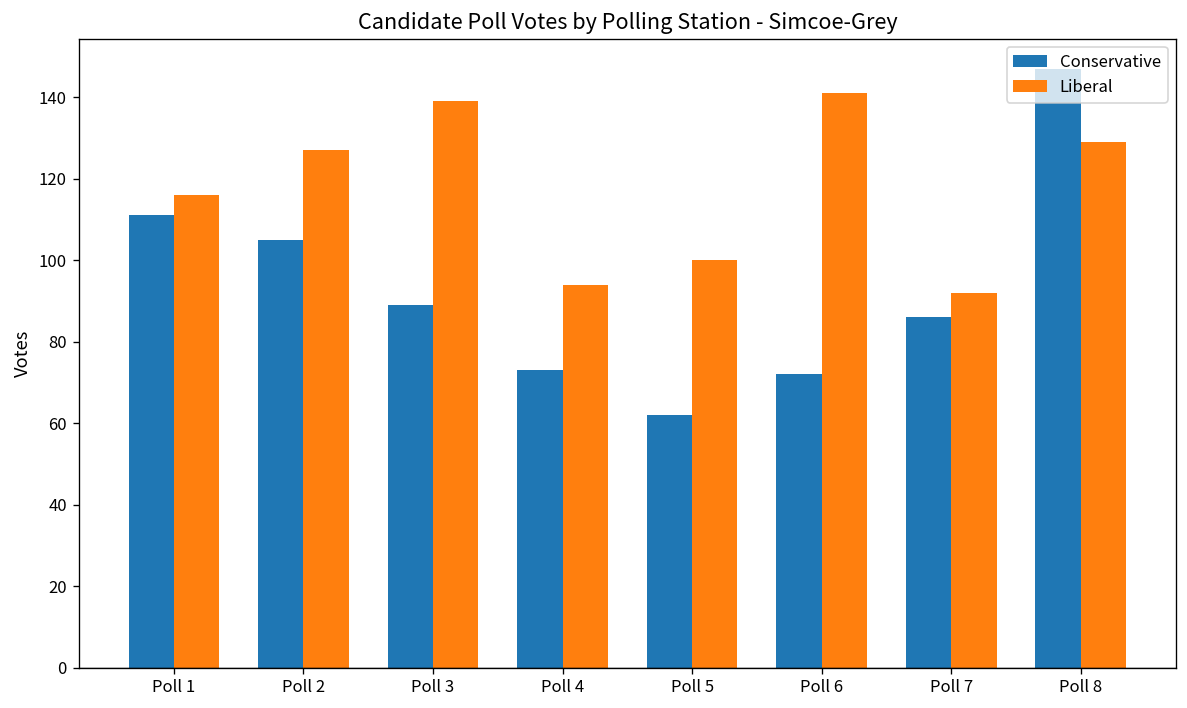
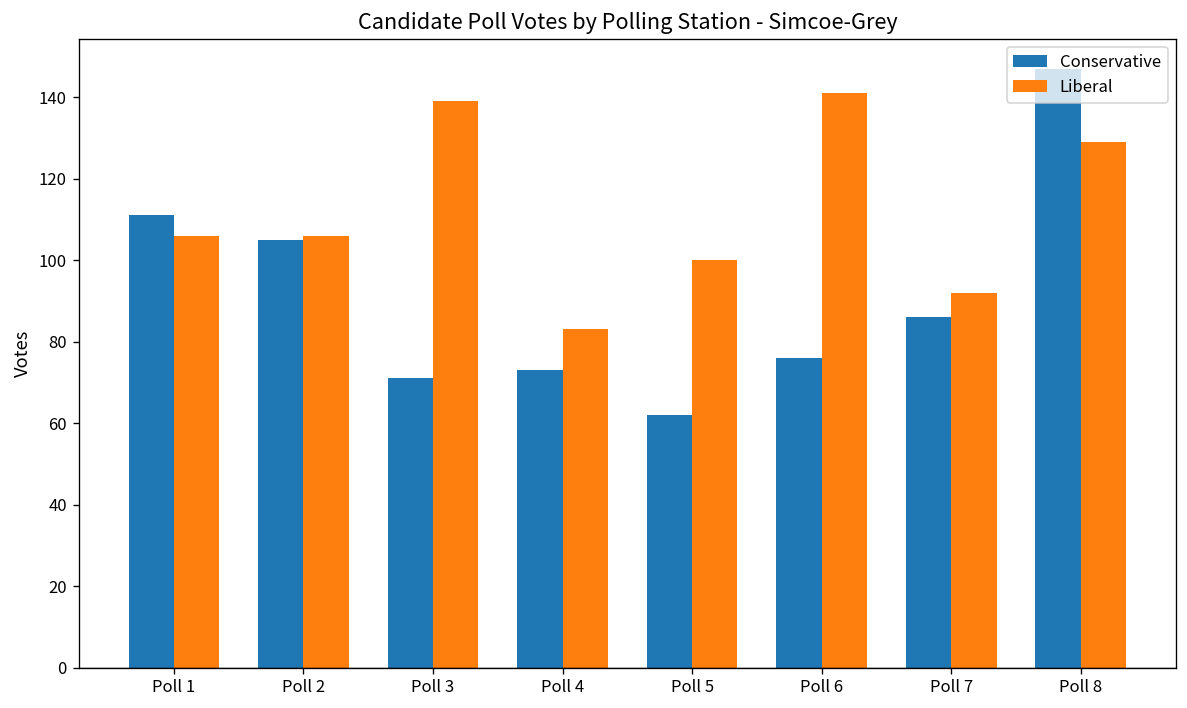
  {
    "Conservative": {
      "Poll 1": 111,
      "Poll 2": 105,
-     "Poll 3": 89,
+     "Poll 3": 71,
      "Poll 4": 73,
      "Poll 5": 62,
-     "Poll 6": 72,
+     "Poll 6": 76,
      "Poll 7": 86
    },
    "Liberal": {
-     "Poll 1": 116,
-     "Poll 2": 127,
+     "Poll 1": 106,
+     "Poll 2": 106,
      "Poll 3": 139,
-     "Poll 4": 94,
+     "Poll 4": 83,
      "Poll 5": 100,
      "Poll 6": 141,
      "Poll 7": 92,
      "Poll 8": 129
    }
  }
